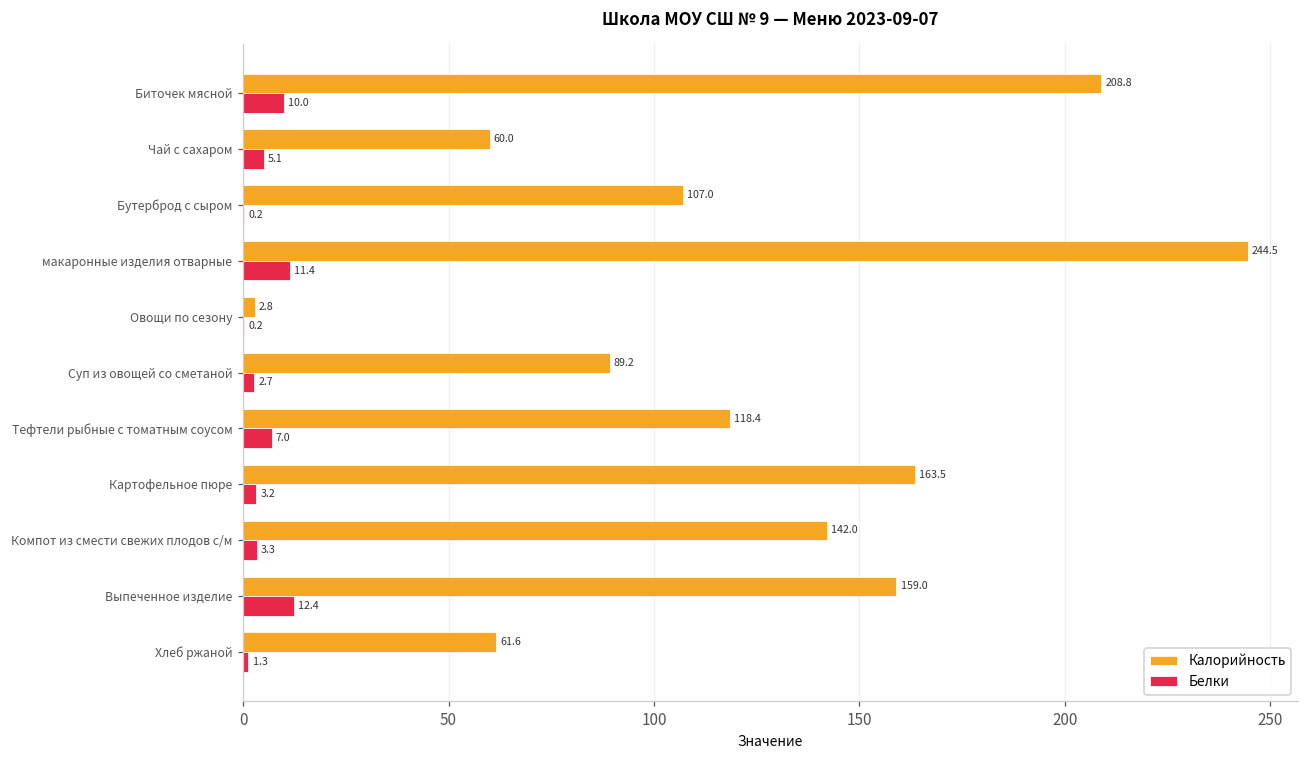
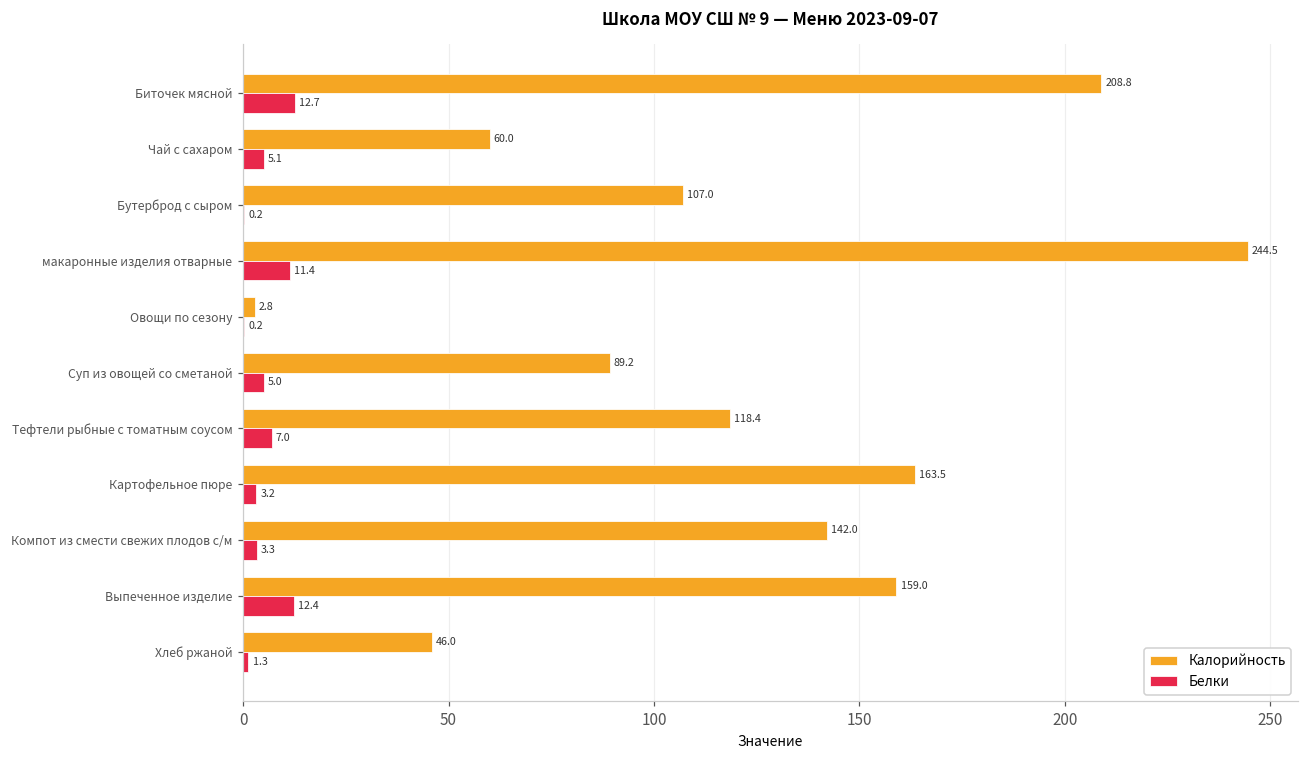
  {
    "Калорийность": {
      "Биточек мясной": 208.8,
      "Чай с сахаром": 60.0,
      "Бутерброд с сыром": 107.0,
      "макаронные изделия отварные": 244.5,
      "Овощи по сезону": 2.8,
      "Суп из овощей со сметаной": 89.2,
      "Тефтели рыбные с томатным соусом": 118.4,
      "Картофельное пюре": 163.5,
      "Компот из смести свежих плодов с/м": 142.0,
      "Выпеченное изделие": 159.0,
-     "Хлеб ржаной": 61.6
+     "Хлеб ржаной": 46.0
    },
    "Белки": {
-     "Биточек мясной": 10.0,
+     "Биточек мясной": 12.7,
      "Чай с сахаром": 5.1,
      "Бутерброд с сыром": 0.2,
      "макаронные изделия отварные": 11.4,
      "Овощи по сезону": 0.2,
-     "Суп из овощей со сметаной": 2.7,
+     "Суп из овощей со сметаной": 5.0,
      "Тефтели рыбные с томатным соусом": 7.0,
      "Картофельное пюре": 3.2,
      "Компот из смести свежих плодов с/м": 3.3,
      "Выпеченное изделие": 12.4,
      "Хлеб ржаной": 1.3
    }
  }
